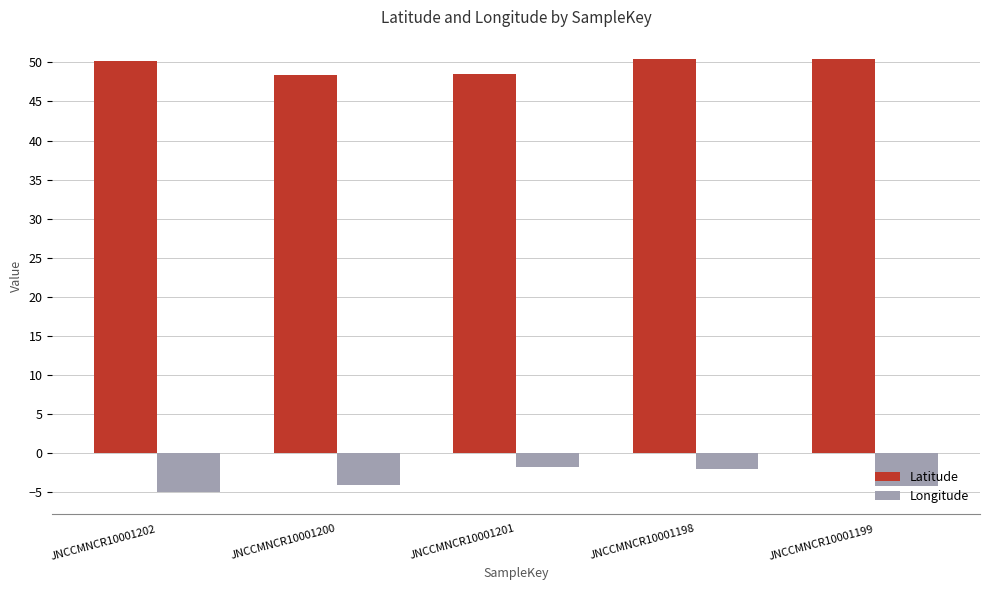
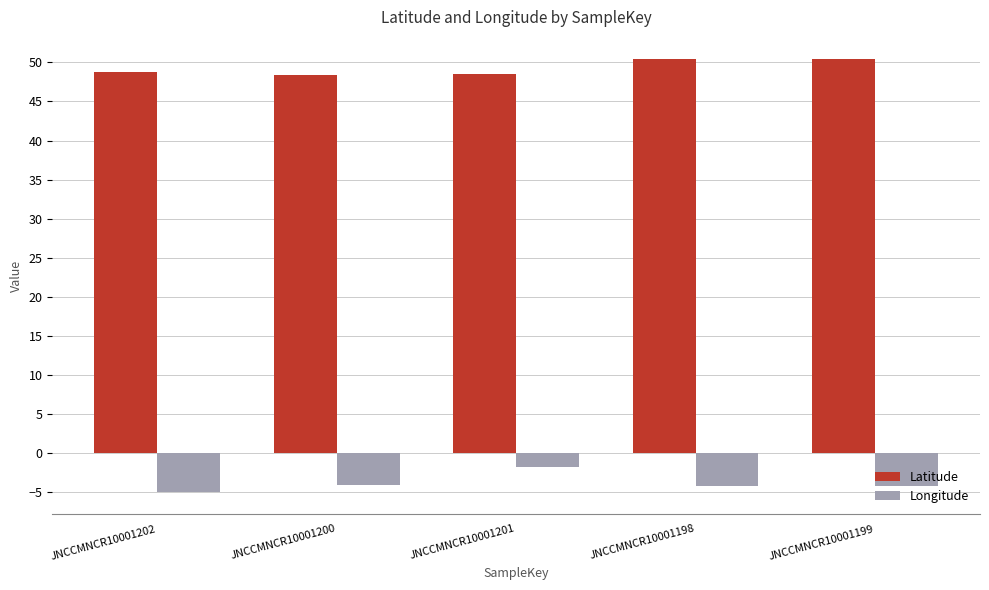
  {
    "Latitude": {
-     "JNCCMNCR10001202": 50,
+     "JNCCMNCR10001202": 49,
      "JNCCMNCR10001200": 48,
      "JNCCMNCR10001201": 49,
      "JNCCMNCR10001198": 50,
      "JNCCMNCR10001199": 50
    },
    "Longitude": {
      "JNCCMNCR10001202": -5,
      "JNCCMNCR10001200": -4,
      "JNCCMNCR10001201": -2,
-     "JNCCMNCR10001198": -2,
+     "JNCCMNCR10001198": -4,
      "JNCCMNCR10001199": -4
    }
  }
